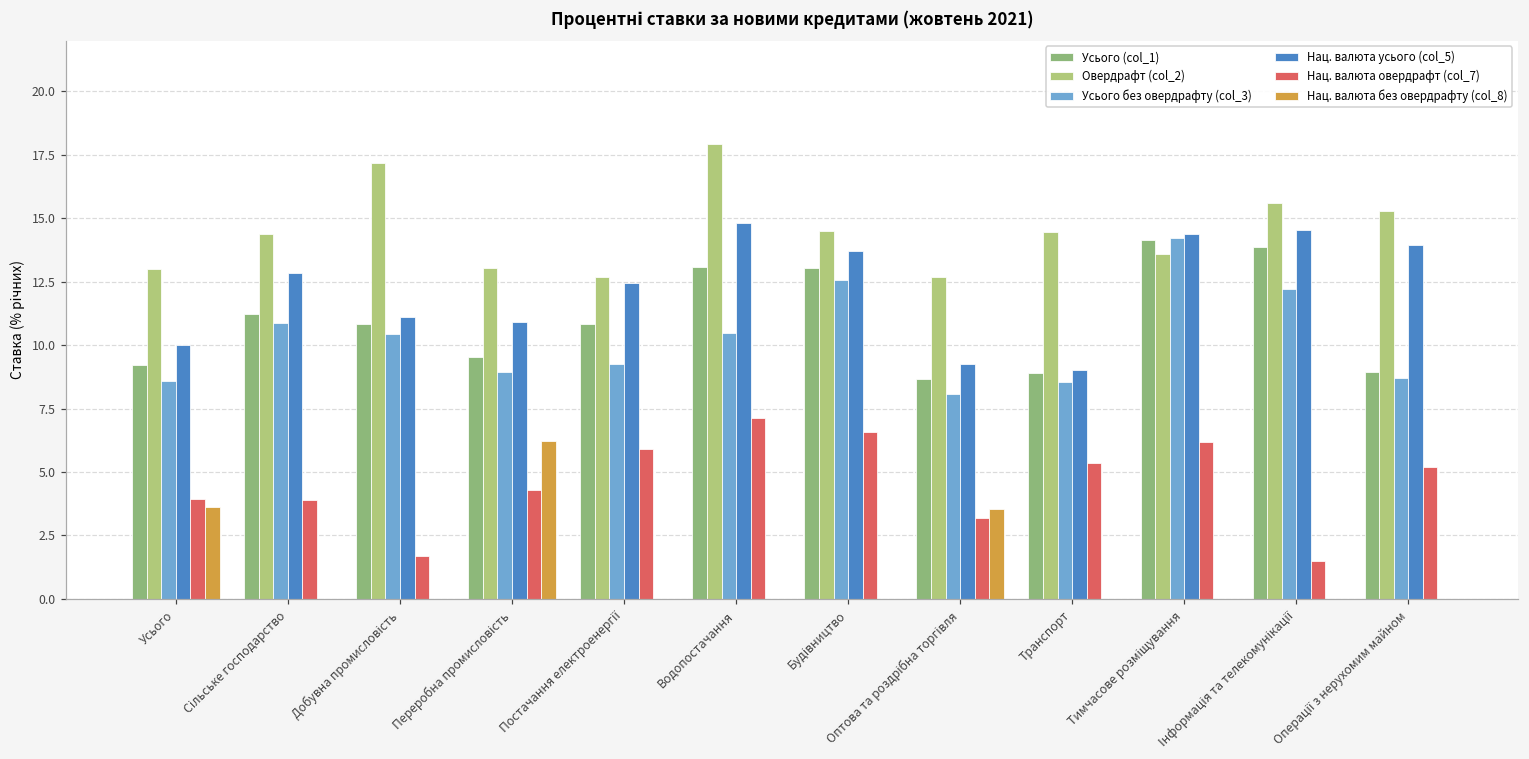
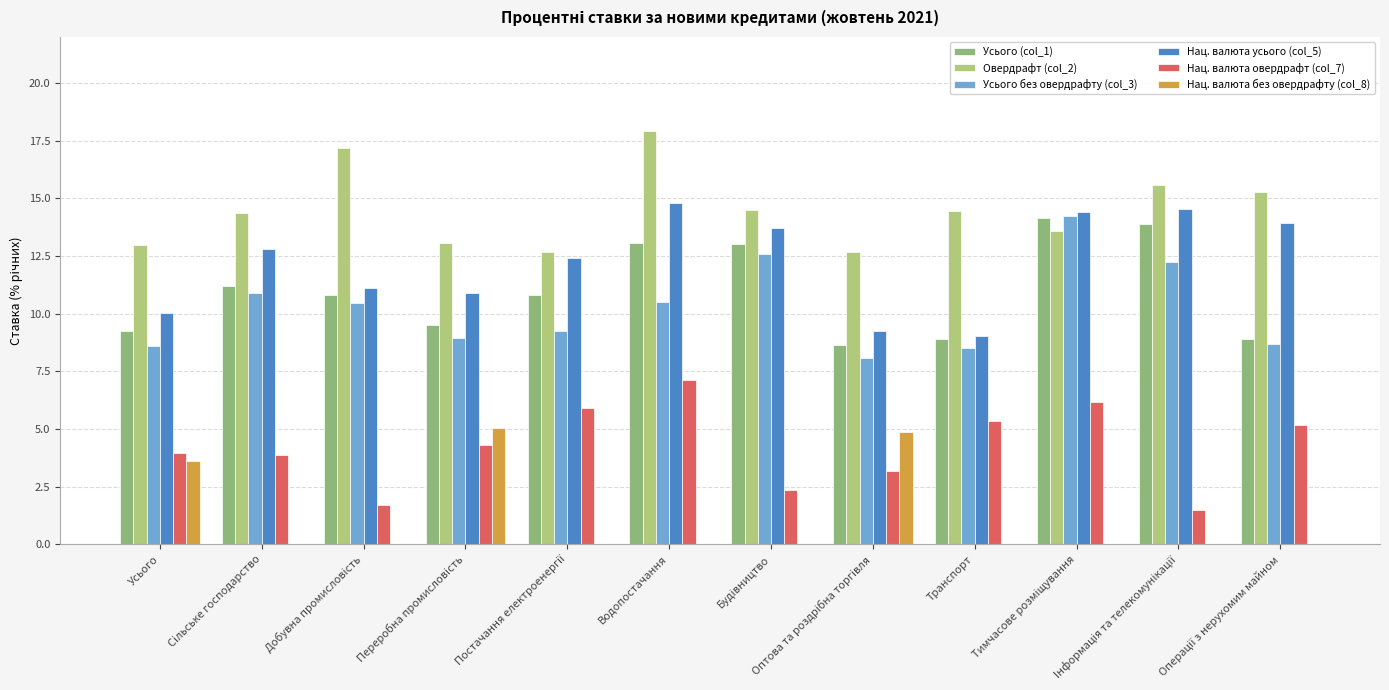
  {
    "Нац. валюта овердрафт (col_7)": {
      "Усього": 3.9,
      "Сільське господарство": 3.9,
      "Добувна промисловість": 1.7,
      "Переробна промисловість": 4.3,
      "Постачання електроенергії": 5.9,
      "Водопостачання": 7.1,
-     "Будівництво": 6.6,
+     "Будівництво": 2.4,
      "Оптова та роздрібна торгівля": 3.2,
      "Транспорт": 5.3,
      "Тимчасове розміщування": 6.2,
      "Інформація та телекомунікації": 1.5,
      "Операції з нерухомим майном": 5.2
    },
    "Нац. валюта без овердрафту (col_8)": {
      "Усього": 3.6,
      "Сільське господарство": 0.0,
      "Добувна промисловість": 0.0,
-     "Переробна промисловість": 6.2,
+     "Переробна промисловість": 5.1,
      "Постачання електроенергії": 0.0,
      "Водопостачання": 0.0,
      "Будівництво": 0.0,
-     "Оптова та роздрібна торгівля": 3.5,
+     "Оптова та роздрібна торгівля": 4.9,
      "Транспорт": 0.0,
      "Тимчасове розміщування": 0.0,
      "Інформація та телекомунікації": 0.0,
      "Операції з нерухомим майном": 0.0
    }
  }
